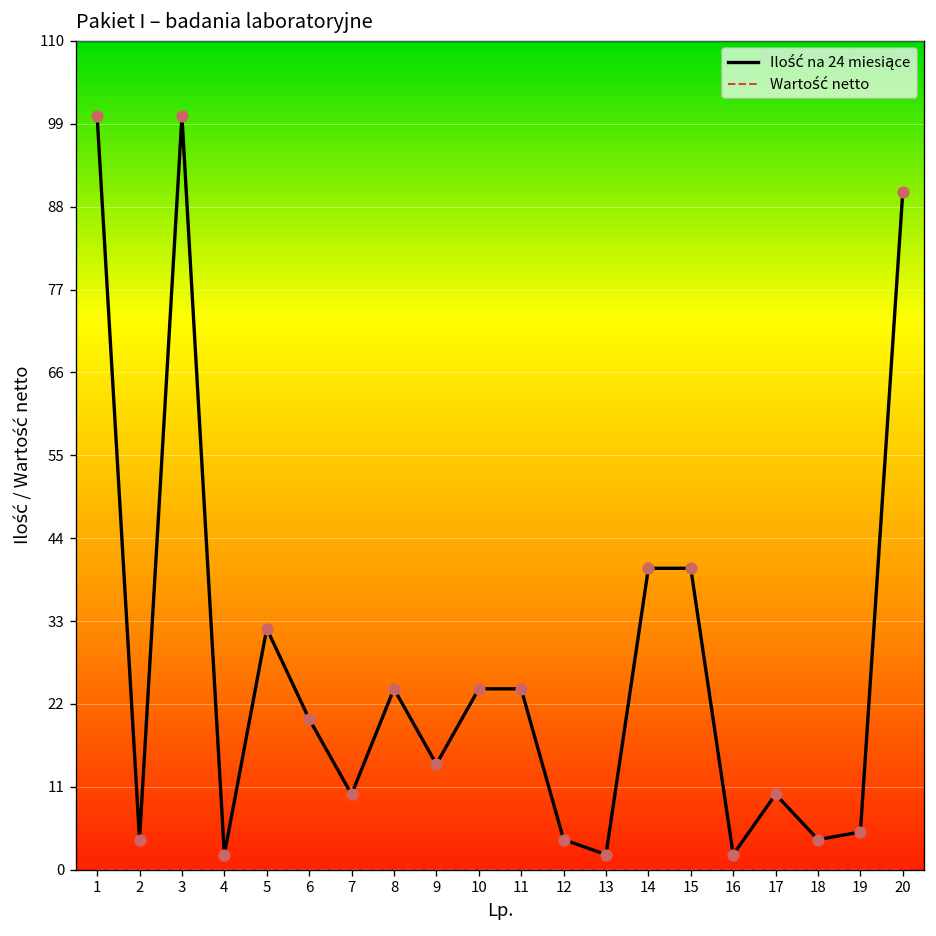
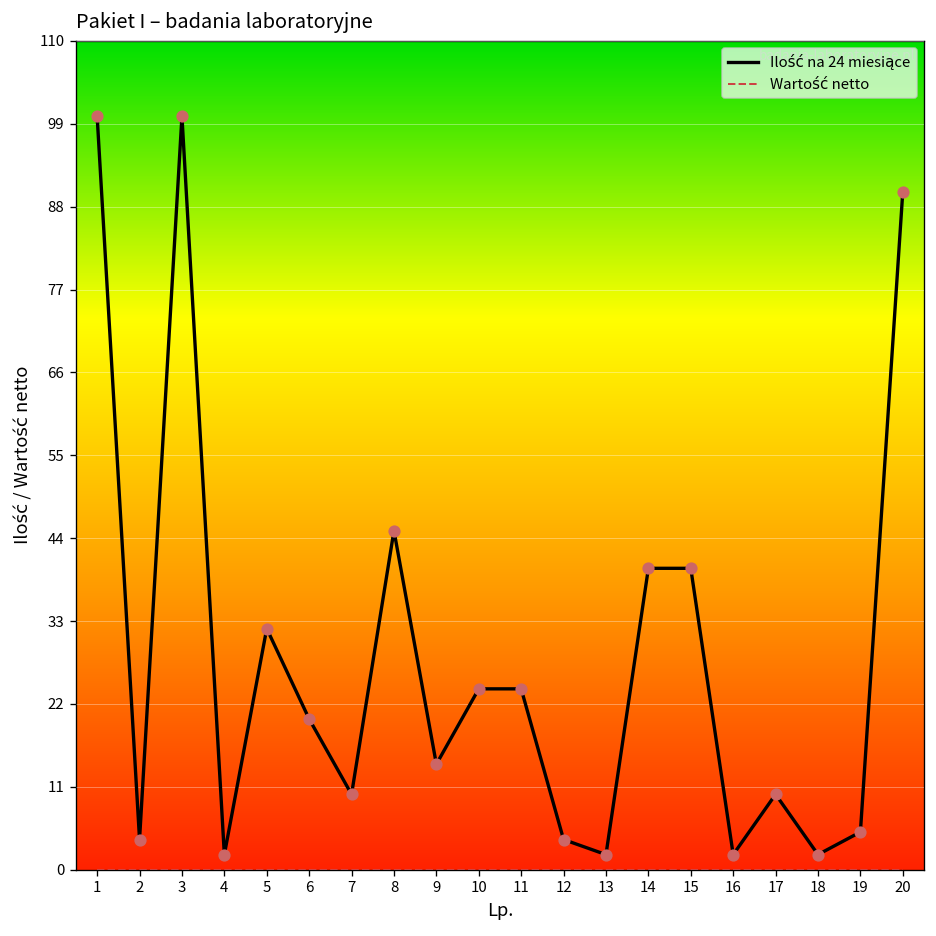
  {
    "Ilość na 24 miesiące": {
      "1": 100,
      "2": 4,
      "3": 100,
      "4": 2,
      "5": 32,
      "6": 20,
      "7": 10,
-     "8": 24,
+     "8": 45,
      "9": 14,
      "10": 24,
      "11": 24,
      "12": 4,
      "13": 2,
      "14": 40,
      "15": 40,
      "16": 2,
      "17": 10,
-     "18": 4,
+     "18": 2,
      "19": 5,
      "20": 90
    },
    "Wartość netto": {
      "1": 0,
      "2": 0,
      "3": 0,
      "4": 0,
      "5": 0,
      "6": 0,
      "7": 0,
      "8": 0,
      "9": 0,
      "10": 0,
      "11": 0,
      "12": 0,
      "13": 0,
      "14": 0,
      "15": 0,
      "16": 0,
      "17": 0,
      "18": 0,
      "19": 0,
      "20": 0
    }
  }
